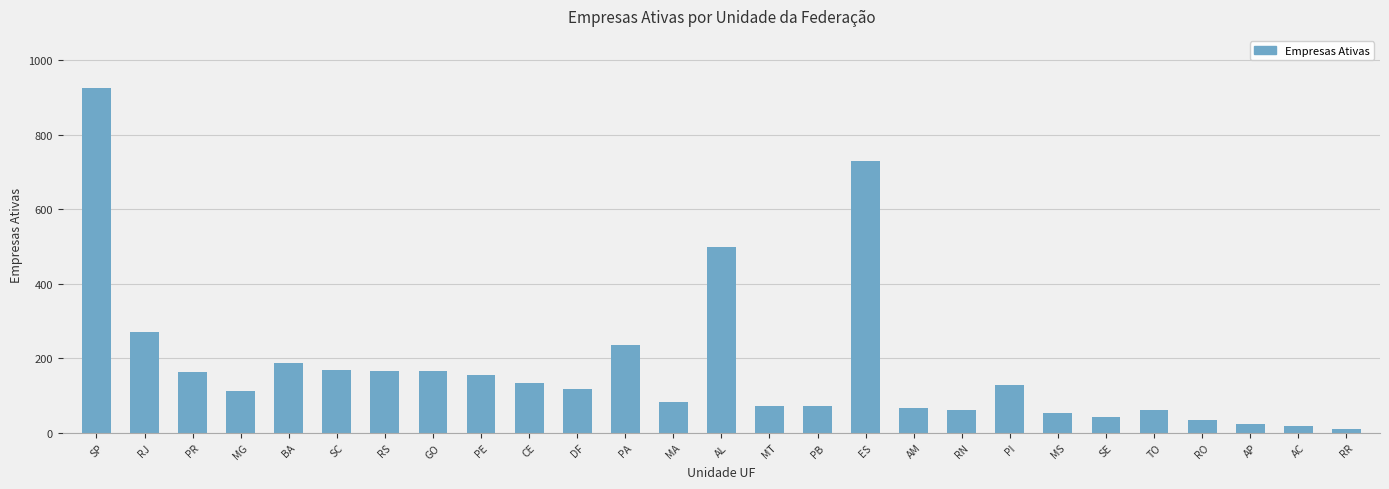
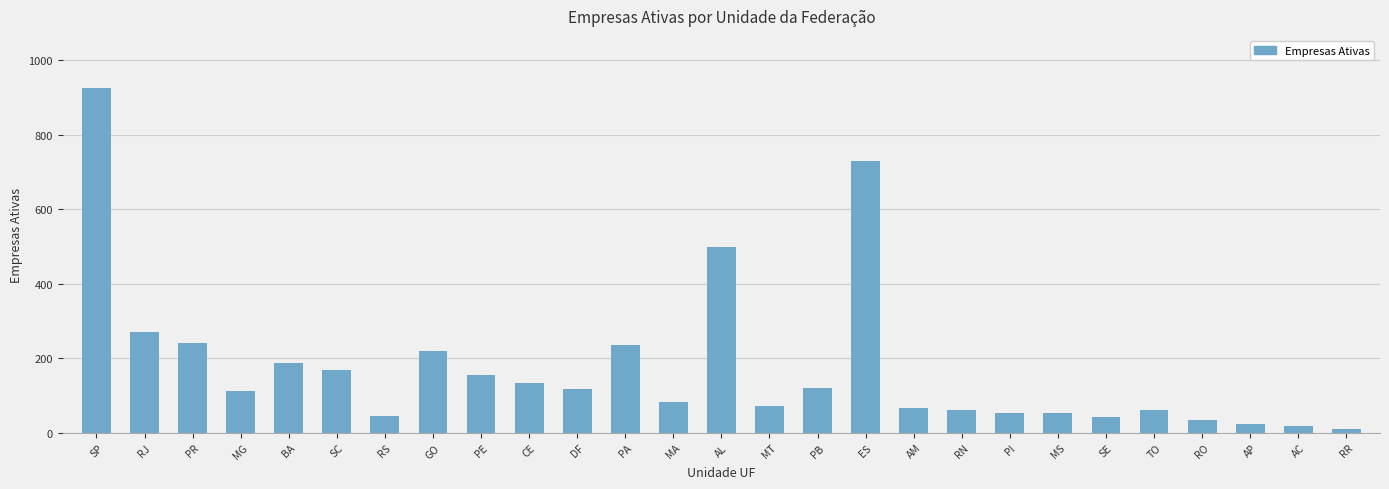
  {
    "SP": 930,
    "RJ": 270,
-   "PR": 160,
+   "PR": 240,
    "MG": 110,
    "BA": 190,
    "SC": 170,
-   "RS": 170,
-   "GO": 170,
+   "RS": 50,
+   "GO": 220,
    "PE": 160,
    "CE": 130,
    "DF": 120,
    "PA": 240,
    "MA": 80,
    "AL": 500,
    "MT": 70,
-   "PB": 70,
+   "PB": 120,
    "ES": 730,
    "AM": 70,
    "RN": 60,
-   "PI": 130,
+   "PI": 50,
    "MS": 50,
    "SE": 40,
    "TO": 60,
    "RO": 30,
    "AP": 20,
    "AC": 20,
    "RR": 10
  }
